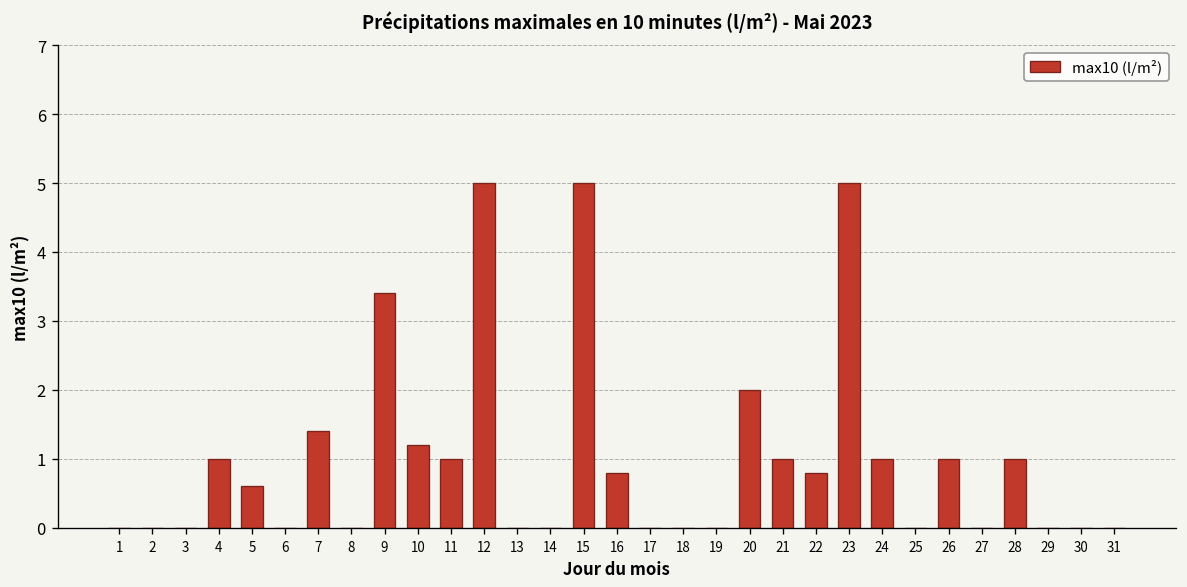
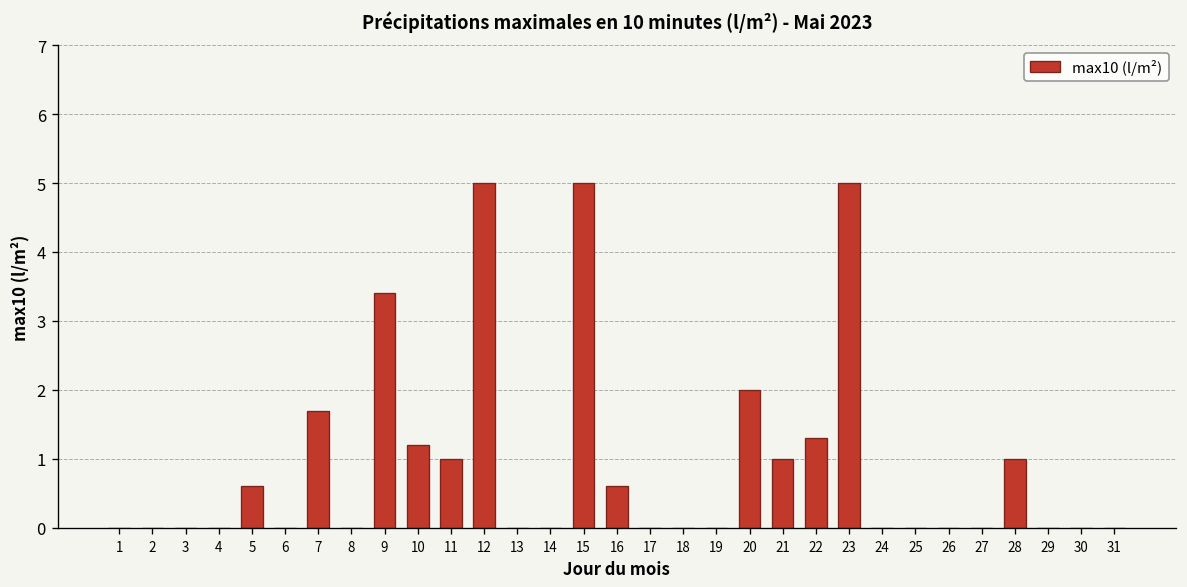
  {
    "1": 0.0,
    "2": 0.0,
    "3": 0.0,
-   "4": 1,
+   "4": 0,
    "5": 0.6,
    "6": 0.0,
-   "7": 1.4,
+   "7": 1.7,
    "8": 0.0,
    "9": 3.4,
    "10": 1.2,
    "11": 1.0,
    "12": 5.0,
    "13": 0.0,
    "14": 0.0,
    "15": 5.0,
-   "16": 0.8,
+   "16": 0.6,
    "17": 0.0,
    "18": 0.0,
    "19": 0.0,
    "20": 2.0,
    "21": 1.0,
-   "22": 0.8,
+   "22": 1.3,
    "23": 5.0,
-   "24": 1,
+   "24": 0,
    "25": 0.0,
-   "26": 1,
+   "26": 0,
    "27": 0.0,
    "28": 1.0,
    "29": 0.0,
    "30": 0.0,
    "31": 0.0
  }
